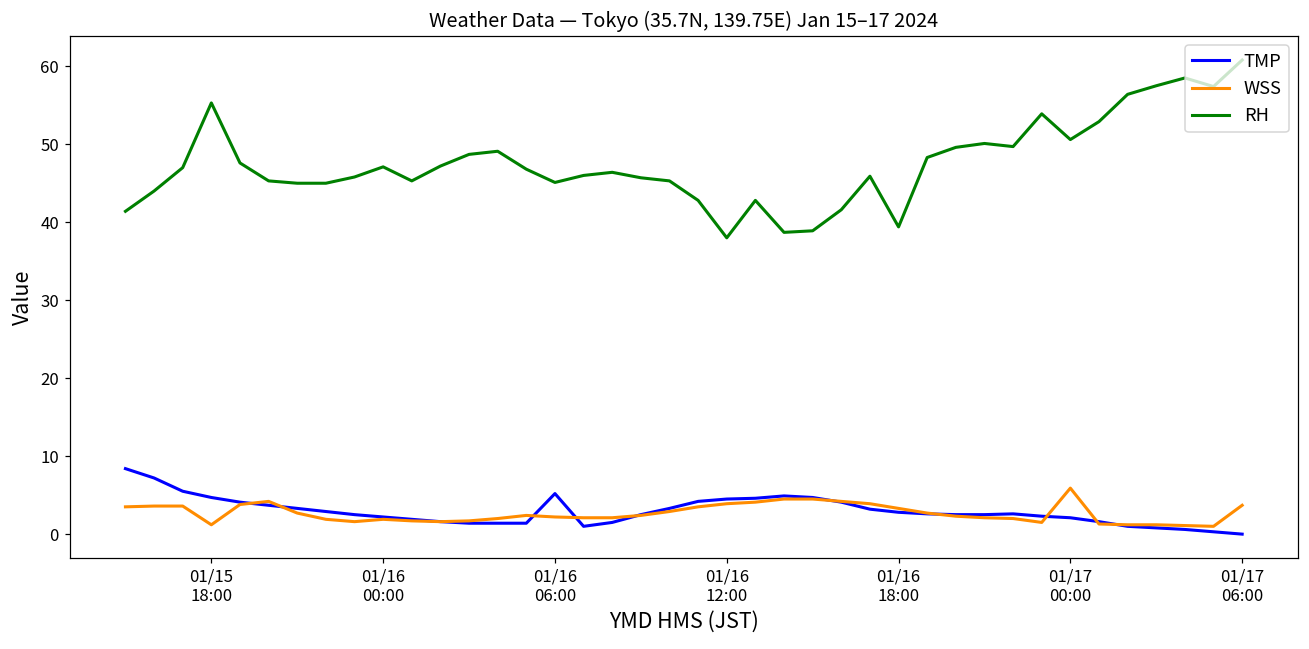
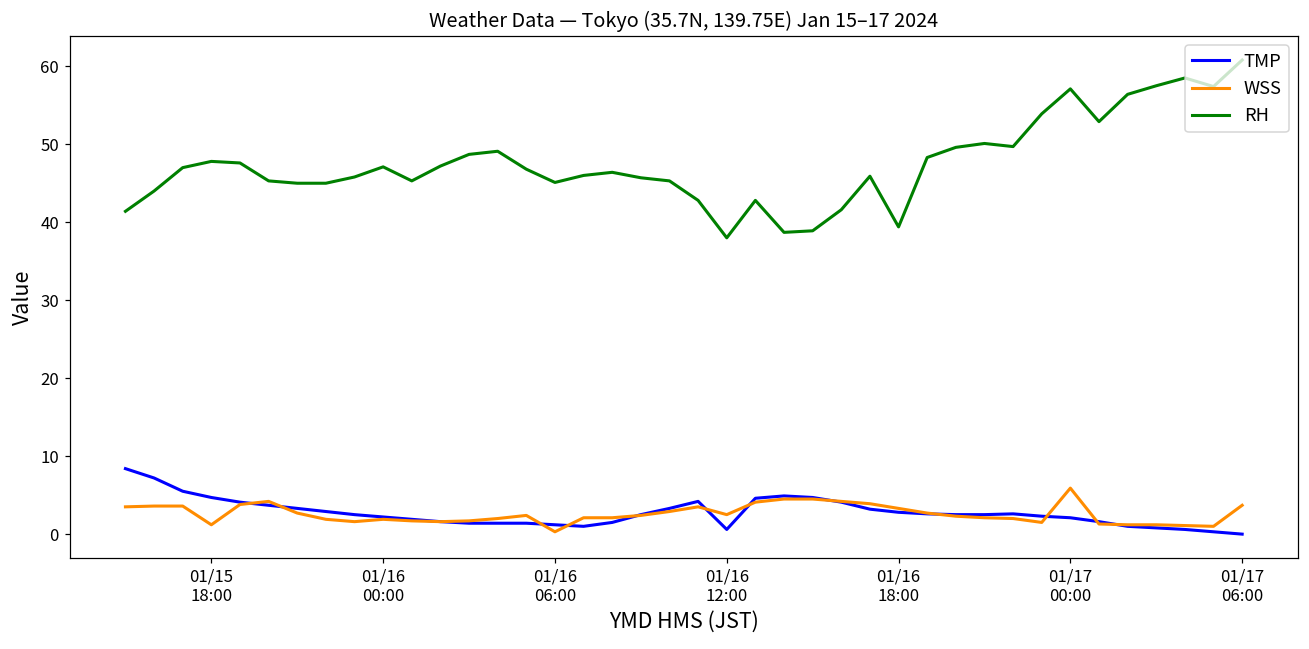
  {
    "TMP": {
      "01/15 18:00": 5,
-     "01/16 06:00": 5,
-     "01/16 12:00": 5,
+     "01/16 06:00": 1,
+     "01/16 12:00": 1,
      "01/16 18:00": 3,
      "01/17 00:00": 2,
      "01/17 06:00": 0
    },
    "WSS": {
      "01/15 18:00": 1,
-     "01/16 06:00": 2,
-     "01/16 12:00": 4,
+     "01/16 06:00": 0,
+     "01/16 12:00": 3,
      "01/16 18:00": 3,
      "01/17 00:00": 6,
      "01/17 06:00": 4
    },
    "RH": {
-     "01/15 18:00": 55,
+     "01/15 18:00": 48,
      "01/16 00:00": 47,
      "01/16 06:00": 45,
      "01/16 12:00": 38,
      "01/16 18:00": 39,
-     "01/17 00:00": 51
+     "01/17 00:00": 57
    }
  }
